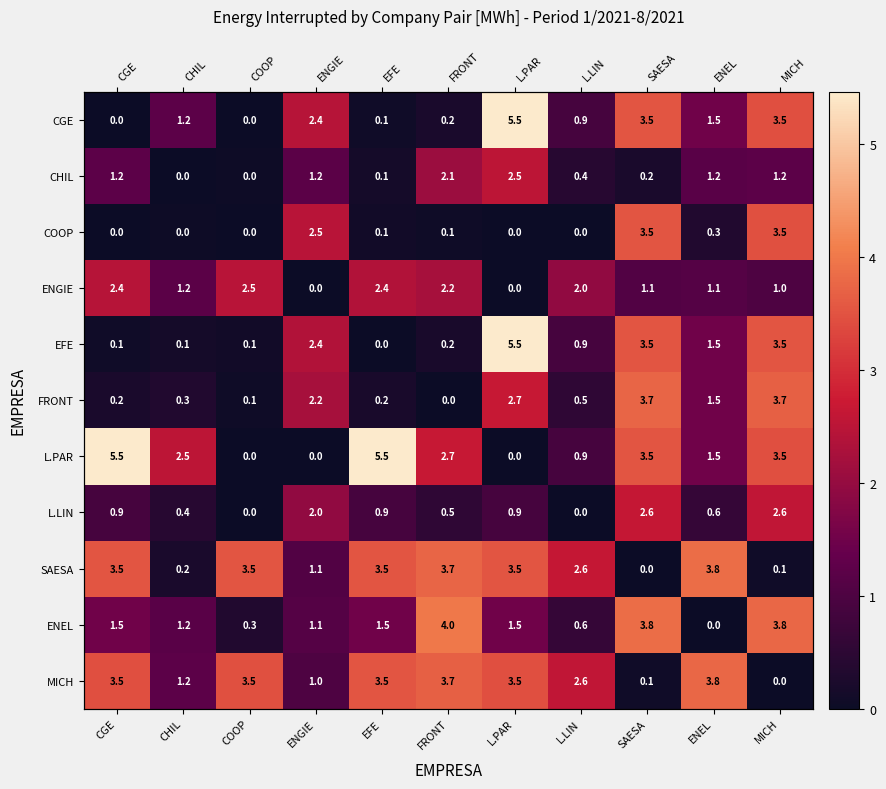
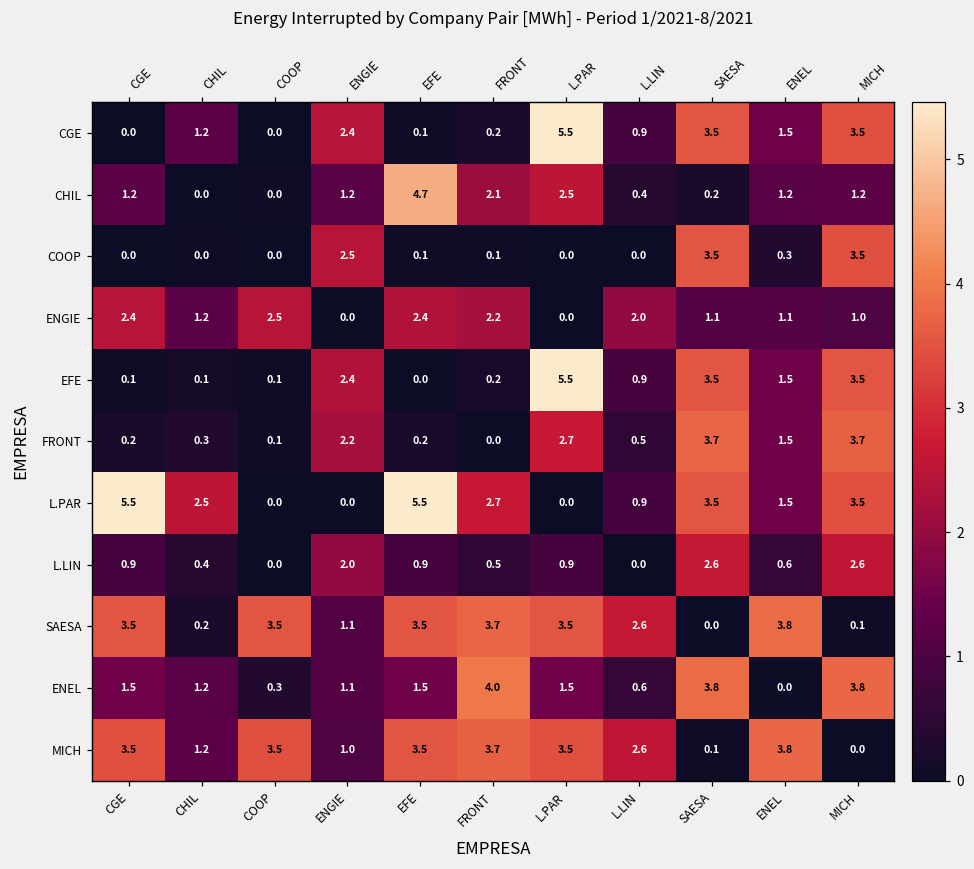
  {
    "CGE": {
      "CGE": 0.0,
      "CHIL": 1.2,
      "COOP": 0.0,
      "ENGIE": 2.4,
      "EFE": 0.1,
      "FRONT": 0.2,
      "L.PAR": 5.5,
      "L.LIN": 0.9,
      "SAESA": 3.5,
      "ENEL": 1.5,
      "MICH": 3.5
    },
    "CHIL": {
      "CGE": 1.2,
      "CHIL": 0.0,
      "COOP": 0.0,
      "ENGIE": 1.2,
-     "EFE": 0.1,
+     "EFE": 4.7,
      "FRONT": 2.1,
      "L.PAR": 2.5,
      "L.LIN": 0.4,
      "SAESA": 0.2,
      "ENEL": 1.2,
      "MICH": 1.2
    },
    "COOP": {
      "CGE": 0.0,
      "CHIL": 0.0,
      "COOP": 0.0,
      "ENGIE": 2.5,
      "EFE": 0.1,
      "FRONT": 0.1,
      "L.PAR": 0.0,
      "L.LIN": 0.0,
      "SAESA": 3.5,
      "ENEL": 0.3,
      "MICH": 3.5
    },
    "ENGIE": {
      "CGE": 2.4,
      "CHIL": 1.2,
      "COOP": 2.5,
      "ENGIE": 0.0,
      "EFE": 2.4,
      "FRONT": 2.2,
      "L.PAR": 0.0,
      "L.LIN": 2.0,
      "SAESA": 1.1,
      "ENEL": 1.1,
      "MICH": 1.0
    },
    "EFE": {
      "CGE": 0.1,
      "CHIL": 0.1,
      "COOP": 0.1,
      "ENGIE": 2.4,
      "EFE": 0.0,
      "FRONT": 0.2,
      "L.PAR": 5.5,
      "L.LIN": 0.9,
      "SAESA": 3.5,
      "ENEL": 1.5,
      "MICH": 3.5
    },
    "FRONT": {
      "CGE": 0.2,
      "CHIL": 0.3,
      "COOP": 0.1,
      "ENGIE": 2.2,
      "EFE": 0.2,
      "FRONT": 0.0,
      "L.PAR": 2.7,
      "L.LIN": 0.5,
      "SAESA": 3.7,
      "ENEL": 1.5,
      "MICH": 3.7
    },
    "L.PAR": {
      "CGE": 5.5,
      "CHIL": 2.5,
      "COOP": 0.0,
      "ENGIE": 0.0,
      "EFE": 5.5,
      "FRONT": 2.7,
      "L.PAR": 0.0,
      "L.LIN": 0.9,
      "SAESA": 3.5,
      "ENEL": 1.5,
      "MICH": 3.5
    },
    "L.LIN": {
      "CGE": 0.9,
      "CHIL": 0.4,
      "COOP": 0.0,
      "ENGIE": 2.0,
      "EFE": 0.9,
      "FRONT": 0.5,
      "L.PAR": 0.9,
      "L.LIN": 0.0,
      "SAESA": 2.6,
      "ENEL": 0.6,
      "MICH": 2.6
    },
    "SAESA": {
      "CGE": 3.5,
      "CHIL": 0.2,
      "COOP": 3.5,
      "ENGIE": 1.1,
      "EFE": 3.5,
      "FRONT": 3.7,
      "L.PAR": 3.5,
      "L.LIN": 2.6,
      "SAESA": 0.0,
      "ENEL": 3.8,
      "MICH": 0.1
    },
    "ENEL": {
      "CGE": 1.5,
      "CHIL": 1.2,
      "COOP": 0.3,
      "ENGIE": 1.1,
      "EFE": 1.5,
      "FRONT": 4.0,
      "L.PAR": 1.5,
      "L.LIN": 0.6,
      "SAESA": 3.8,
      "ENEL": 0.0,
      "MICH": 3.8
    },
    "MICH": {
      "CGE": 3.5,
      "CHIL": 1.2,
      "COOP": 3.5,
      "ENGIE": 1.0,
      "EFE": 3.5,
      "FRONT": 3.7,
      "L.PAR": 3.5,
      "L.LIN": 2.6,
      "SAESA": 0.1,
      "ENEL": 3.8,
      "MICH": 0.0
    }
  }
